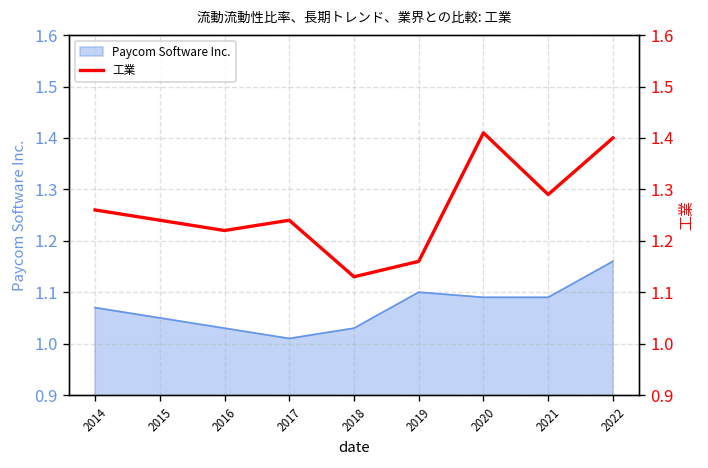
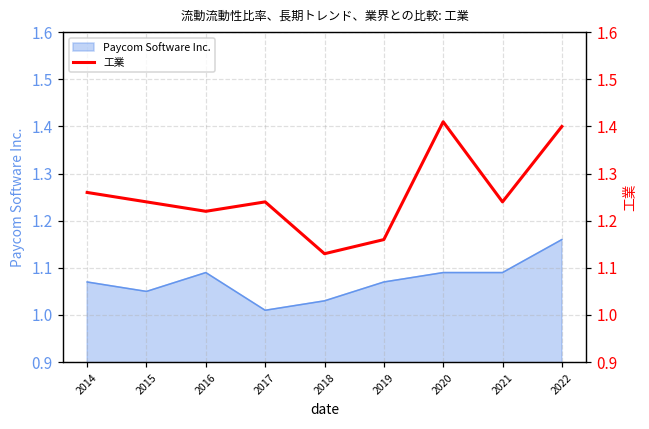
  {
    "Paycom Software Inc.": {
      "2014": 1.07,
      "2015": 1.05,
-     "2016": 1.03,
+     "2016": 1.09,
      "2017": 1.01,
      "2018": 1.03,
-     "2019": 1.10,
+     "2019": 1.07,
      "2020": 1.09,
      "2021": 1.09,
      "2022": 1.16
    },
    "工業": {
      "2014": 1.26,
      "2015": 1.24,
      "2016": 1.22,
      "2017": 1.24,
      "2018": 1.13,
      "2019": 1.16,
      "2020": 1.41,
-     "2021": 1.29,
+     "2021": 1.24,
      "2022": 1.40
    }
  }
